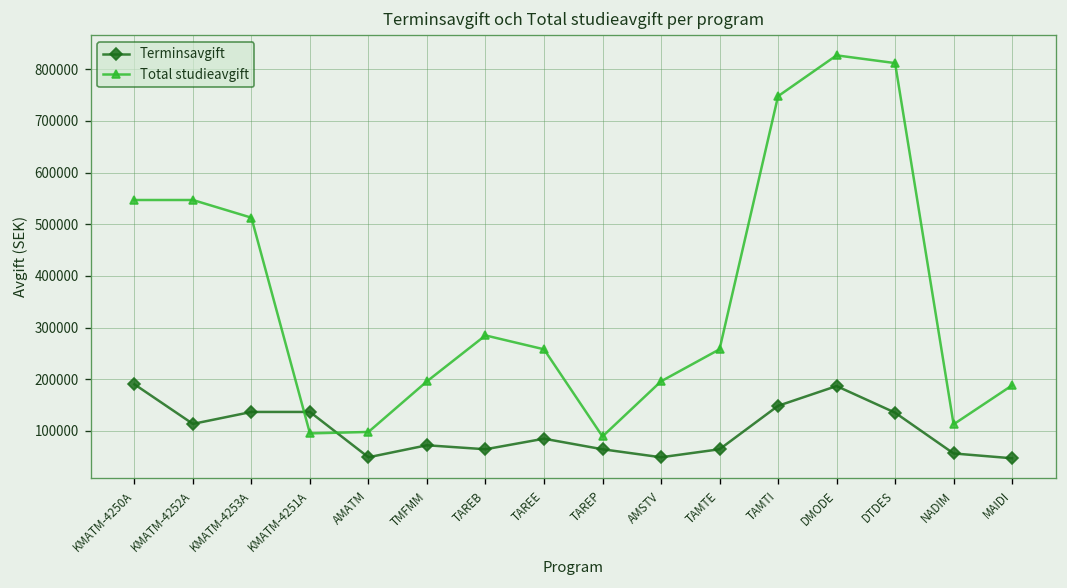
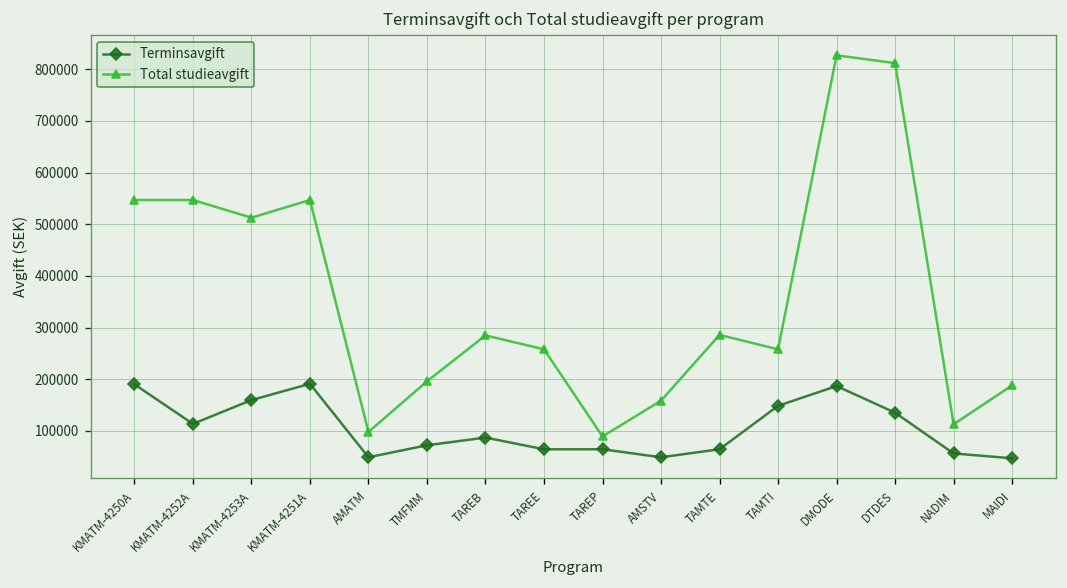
  {
    "Terminsavgift": {
      "KMATM-4250A": 190000,
      "KMATM-4252A": 110000,
-     "KMATM-4253A": 140000,
-     "KMATM-4251A": 140000,
+     "KMATM-4253A": 160000,
+     "KMATM-4251A": 190000,
      "AMATM": 50000,
      "TMFMM": 70000,
-     "TAREB": 60000,
-     "TAREE": 80000,
+     "TAREB": 90000,
+     "TAREE": 60000,
      "TAREP": 60000,
      "AMSTV": 50000,
      "TAMTE": 60000,
      "TAMTI": 150000,
      "DMODE": 190000,
      "DTDES": 140000,
      "NADIM": 60000,
      "MAIDI": 50000
    },
    "Total studieavgift": {
      "KMATM-4250A": 550000,
      "KMATM-4252A": 550000,
      "KMATM-4253A": 510000,
-     "KMATM-4251A": 100000,
+     "KMATM-4251A": 550000,
      "AMATM": 100000,
      "TMFMM": 200000,
      "TAREB": 280000,
      "TAREE": 260000,
      "TAREP": 90000,
-     "AMSTV": 200000,
-     "TAMTE": 260000,
-     "TAMTI": 750000,
+     "AMSTV": 160000,
+     "TAMTE": 290000,
+     "TAMTI": 260000,
      "DMODE": 830000,
      "DTDES": 810000,
      "NADIM": 110000,
      "MAIDI": 190000
    }
  }
